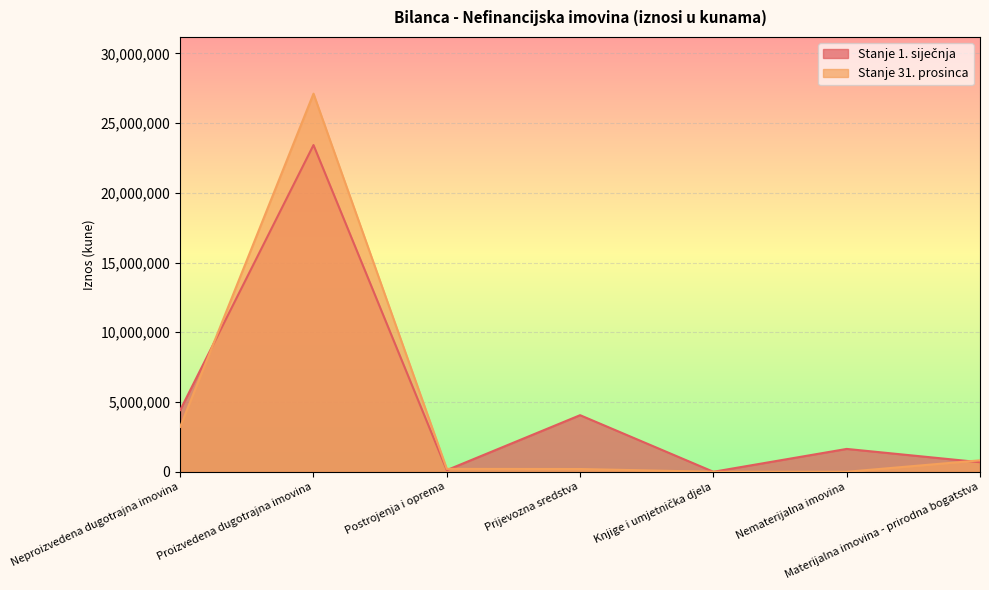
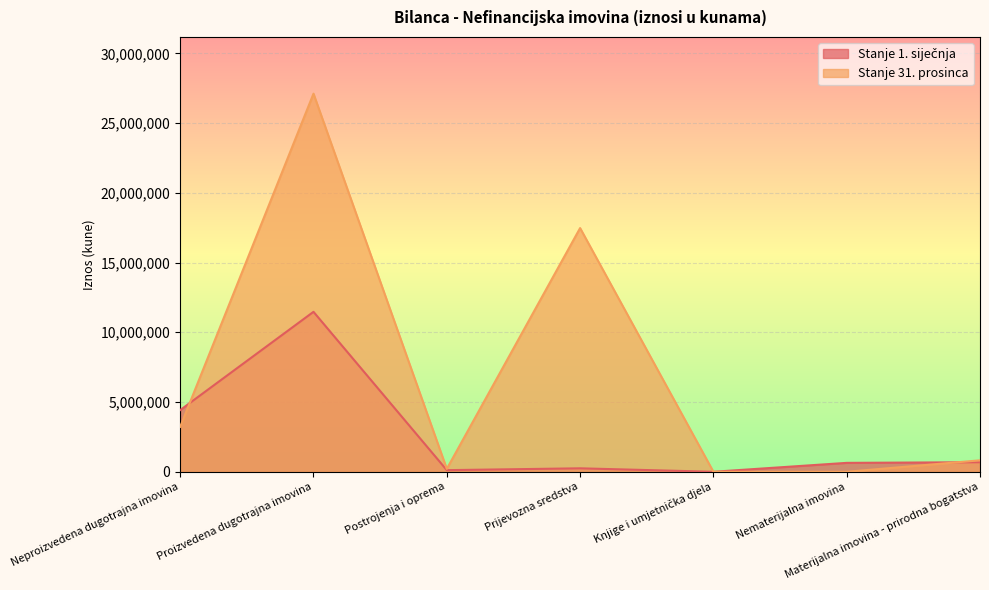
  {
    "Stanje 1. siječnja": {
      "Neproizvedena dugotrajna imovina": "4,400,000",
-     "Proizvedena dugotrajna imovina": "23,400,000",
-     "Prijevozna sredstva": "4,100,000",
-     "Nematerijalna imovina": "1,600,000"
+     "Proizvedena dugotrajna imovina": "11,500,000",
+     "Prijevozna sredstva": "200,000",
+     "Nematerijalna imovina": "600,000"
    },
    "Stanje 31. prosinca": {
      "Neproizvedena dugotrajna imovina": "3,200,000",
      "Proizvedena dugotrajna imovina": "27,100,000",
-     "Prijevozna sredstva": "200,000",
+     "Prijevozna sredstva": "17,500,000",
      "Nematerijalna imovina": "0"
    }
  }
